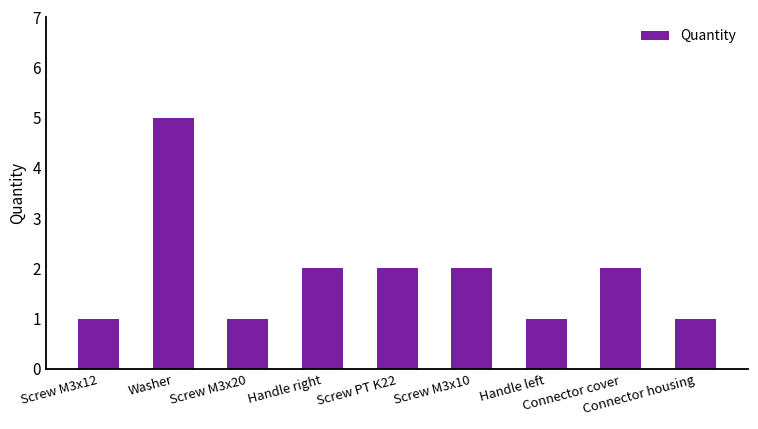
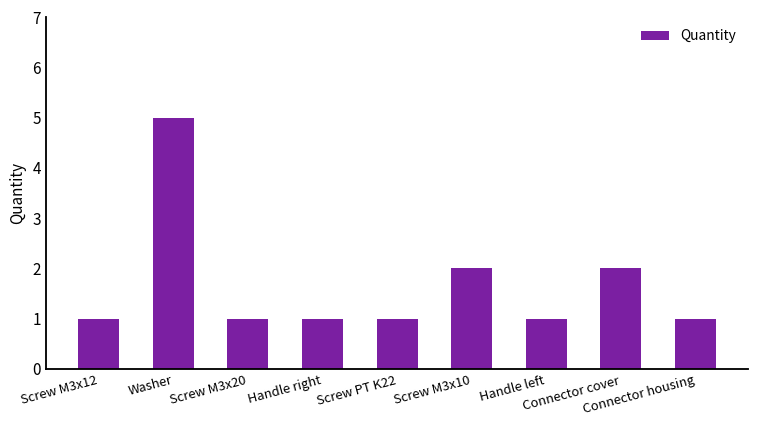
  {
    "Screw M3x12": 1,
    "Washer": 5,
    "Screw M3x20": 1,
-   "Handle right": 2,
-   "Screw PT K22": 2,
+   "Handle right": 1,
+   "Screw PT K22": 1,
    "Screw M3x10": 2,
    "Handle left": 1,
    "Connector cover": 2,
    "Connector housing": 1
  }
